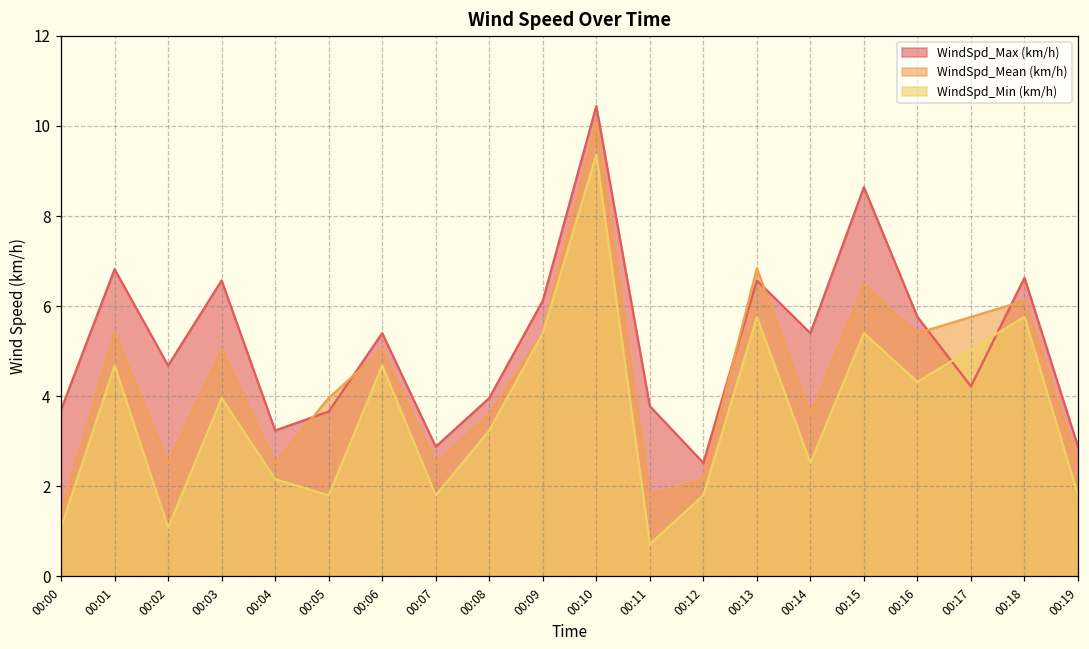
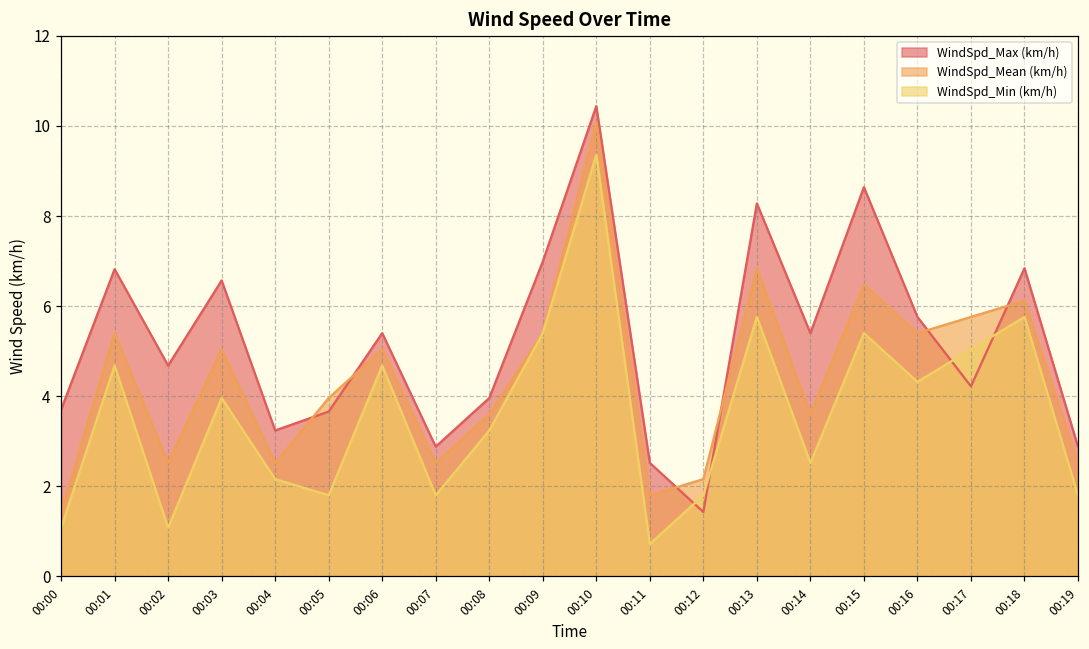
  {
    "WindSpd_Max (km/h)": {
      "00:00": 3.7,
      "00:01": 6.8,
      "00:02": 4.7,
      "00:03": 6.6,
      "00:04": 3.2,
      "00:05": 3.7,
      "00:06": 5.4,
      "00:07": 2.9,
      "00:08": 4.0,
-     "00:09": 6.1,
+     "00:09": 7.0,
      "00:10": 10.4,
-     "00:11": 3.8,
-     "00:12": 2.5,
-     "00:13": 6.6,
+     "00:11": 2.5,
+     "00:12": 1.4,
+     "00:13": 8.3,
      "00:14": 5.4,
      "00:15": 8.6,
      "00:16": 5.8,
      "00:17": 4.2,
-     "00:18": 6.6,
+     "00:18": 6.8,
      "00:19": 2.9
    }
  }
